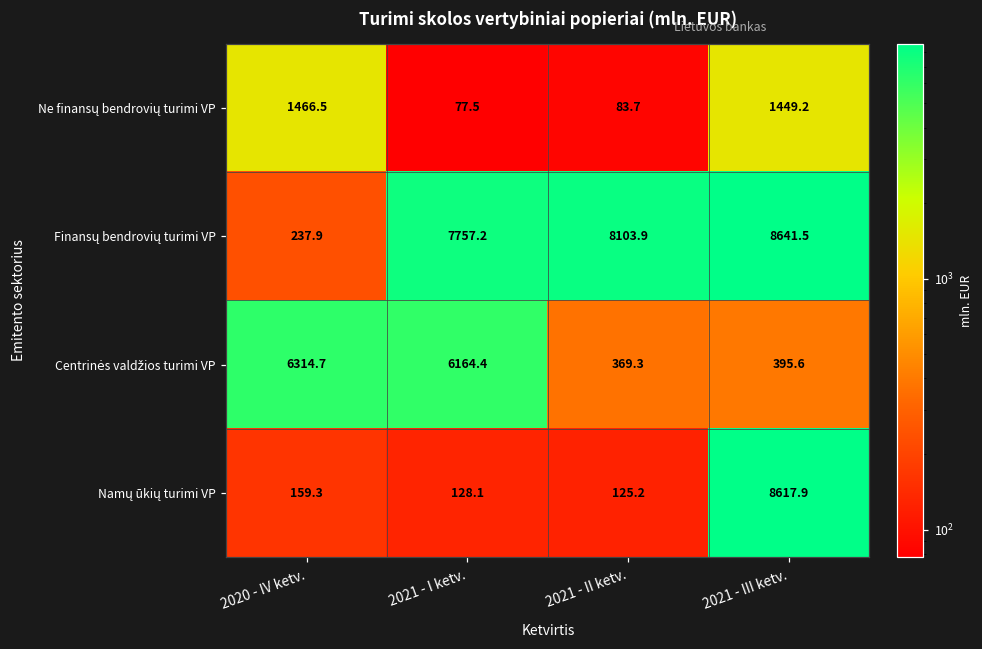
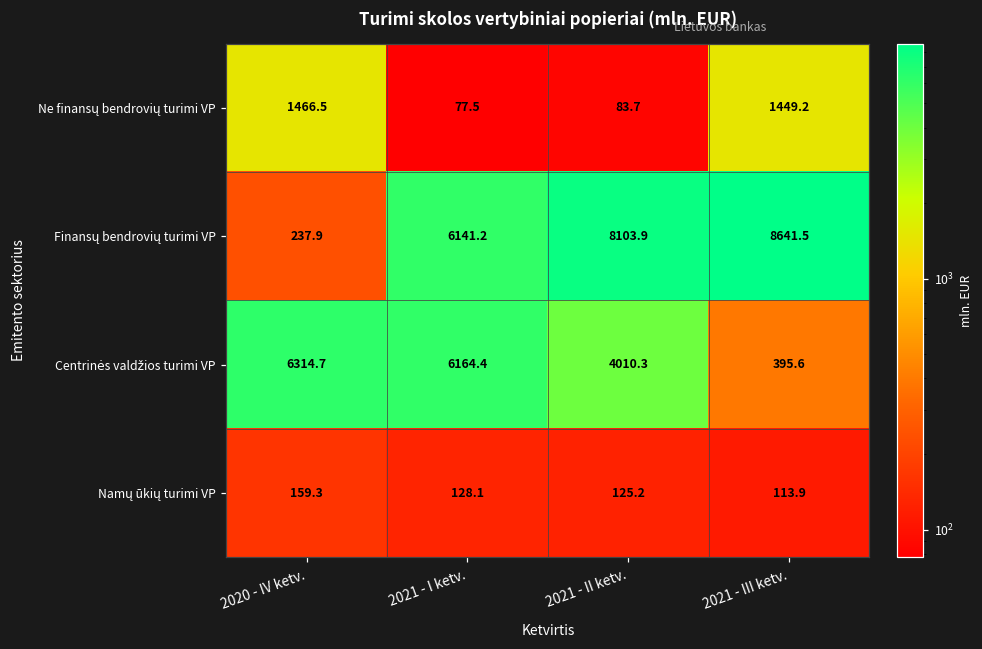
  {
    "Ne finansų bendrovių turimi VP": {
      "2020 - IV ketv.": 1466.5,
      "2021 - I ketv.": 77.5,
      "2021 - II ketv.": 83.7,
      "2021 - III ketv.": 1449.2
    },
    "Finansų bendrovių turimi VP": {
      "2020 - IV ketv.": 237.9,
-     "2021 - I ketv.": 7757.2,
+     "2021 - I ketv.": 6141.2,
      "2021 - II ketv.": 8103.9,
      "2021 - III ketv.": 8641.5
    },
    "Centrinės valdžios turimi VP": {
      "2020 - IV ketv.": 6314.7,
      "2021 - I ketv.": 6164.4,
-     "2021 - II ketv.": 369.3,
+     "2021 - II ketv.": 4010.3,
      "2021 - III ketv.": 395.6
    },
    "Namų ūkių turimi VP": {
      "2020 - IV ketv.": 159.3,
      "2021 - I ketv.": 128.1,
      "2021 - II ketv.": 125.2,
-     "2021 - III ketv.": 8617.9
+     "2021 - III ketv.": 113.9
    }
  }
